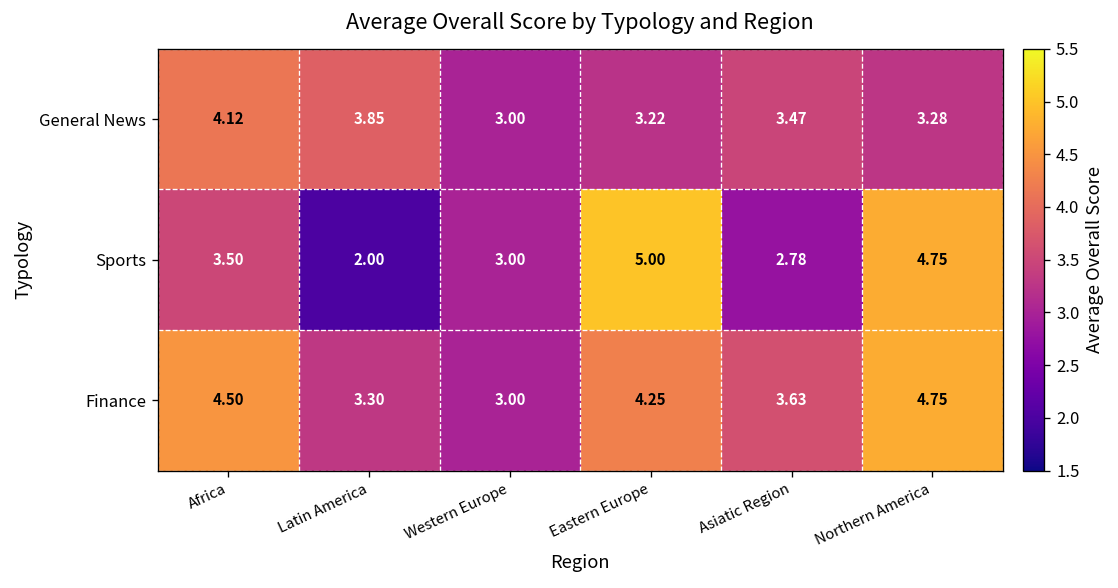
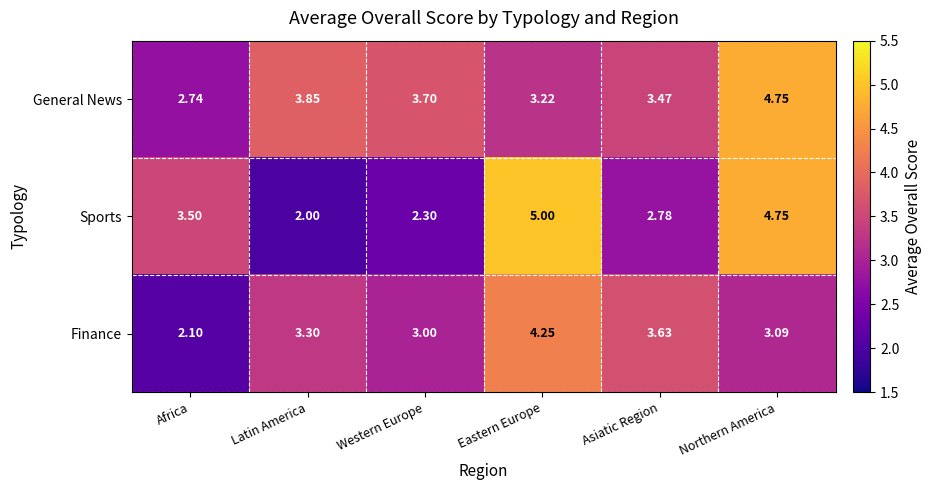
  {
    "General News": {
-     "Africa": 4.12,
+     "Africa": 2.74,
      "Latin America": 3.85,
-     "Western Europe": 3.00,
+     "Western Europe": 3.70,
      "Eastern Europe": 3.22,
      "Asiatic Region": 3.47,
-     "Northern America": 3.28
+     "Northern America": 4.75
    },
    "Sports": {
      "Africa": 3.50,
      "Latin America": 2.00,
-     "Western Europe": 3.00,
+     "Western Europe": 2.30,
      "Eastern Europe": 5.00,
      "Asiatic Region": 2.78,
      "Northern America": 4.75
    },
    "Finance": {
-     "Africa": 4.50,
+     "Africa": 2.10,
      "Latin America": 3.30,
      "Western Europe": 3.00,
      "Eastern Europe": 4.25,
      "Asiatic Region": 3.63,
-     "Northern America": 4.75
+     "Northern America": 3.09
    }
  }
